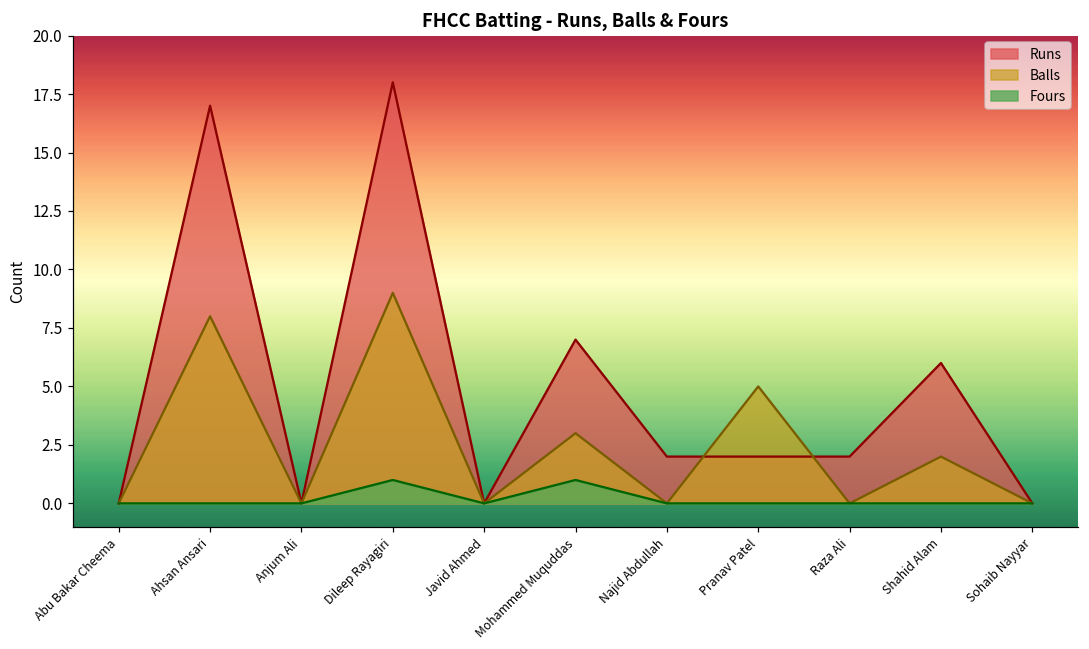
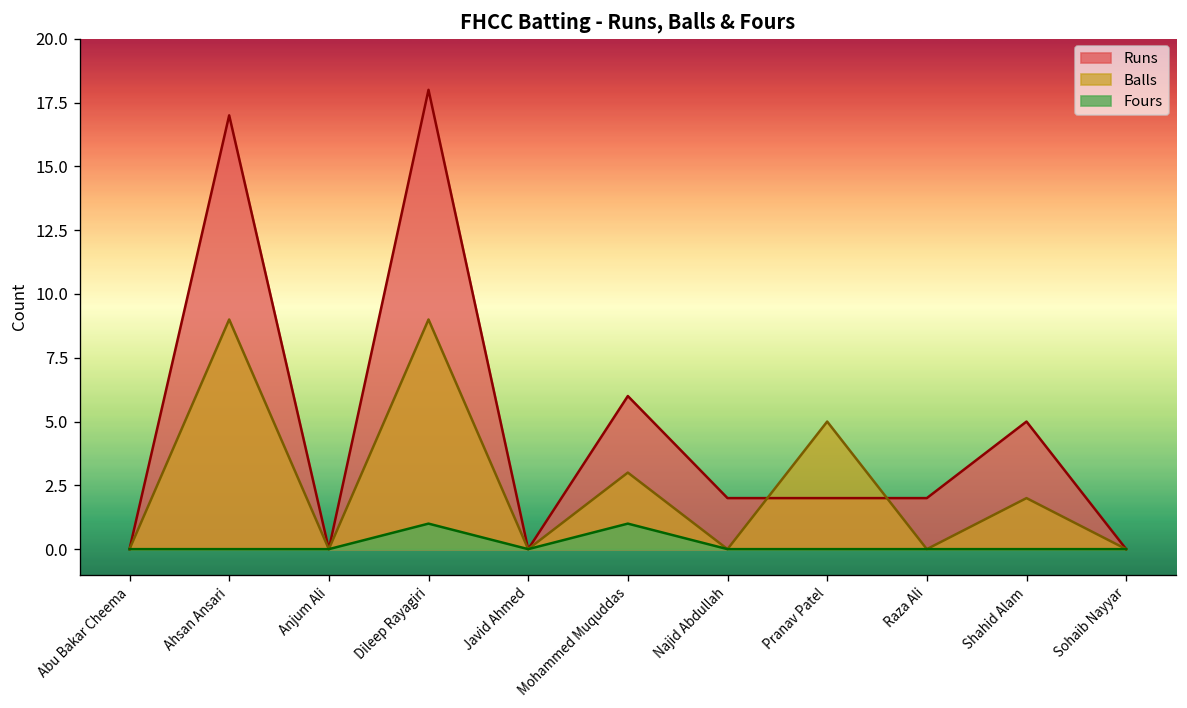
  {
    "Runs": {
      "Ahsan Ansari": 17,
      "Dileep Rayagiri": 18,
-     "Mohammed Muquddas": 7,
+     "Mohammed Muquddas": 6,
      "Najid Abdullah": 2,
      "Pranav Patel": 2,
      "Raza Ali": 2,
-     "Shahid Alam": 6
+     "Shahid Alam": 5
    },
    "Balls": {
-     "Ahsan Ansari": 8,
+     "Ahsan Ansari": 9,
      "Dileep Rayagiri": 9,
      "Mohammed Muquddas": 3,
      "Pranav Patel": 5,
      "Shahid Alam": 2
    },
    "Fours": {
      "Ahsan Ansari": 0,
      "Dileep Rayagiri": 1,
      "Mohammed Muquddas": 1,
      "Pranav Patel": 0,
      "Shahid Alam": 0
    }
  }
